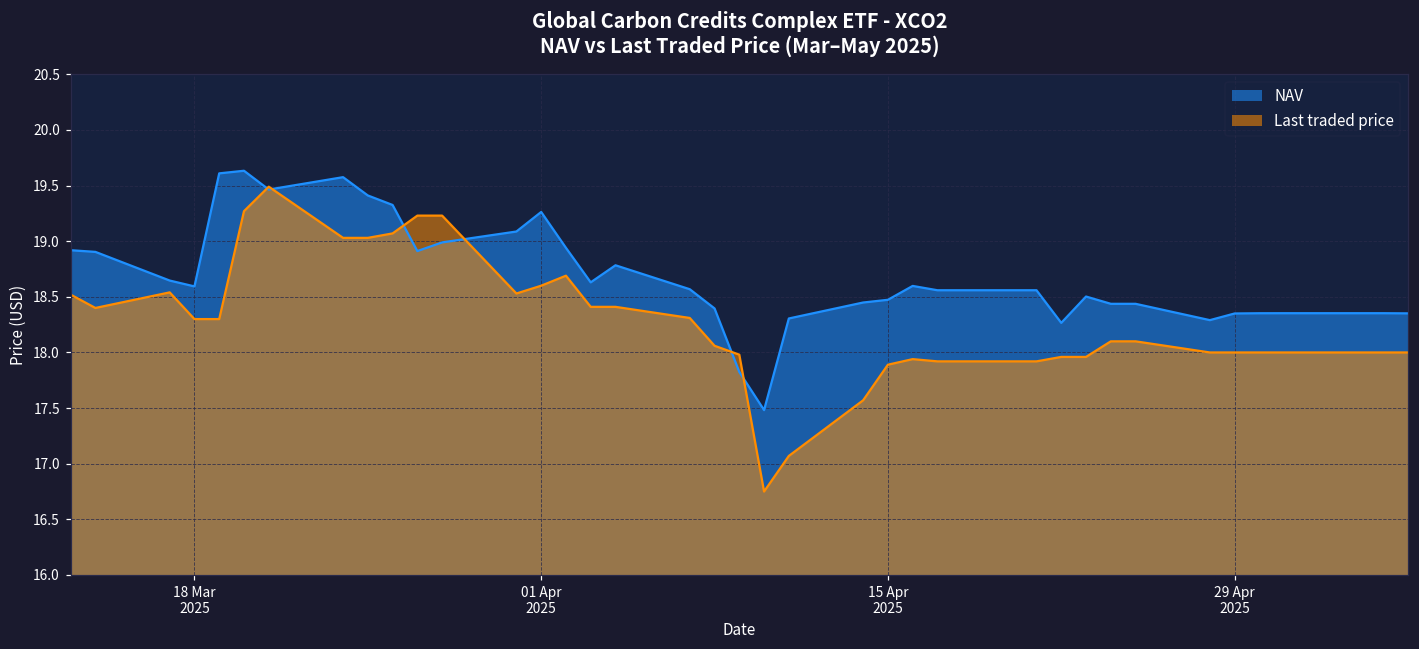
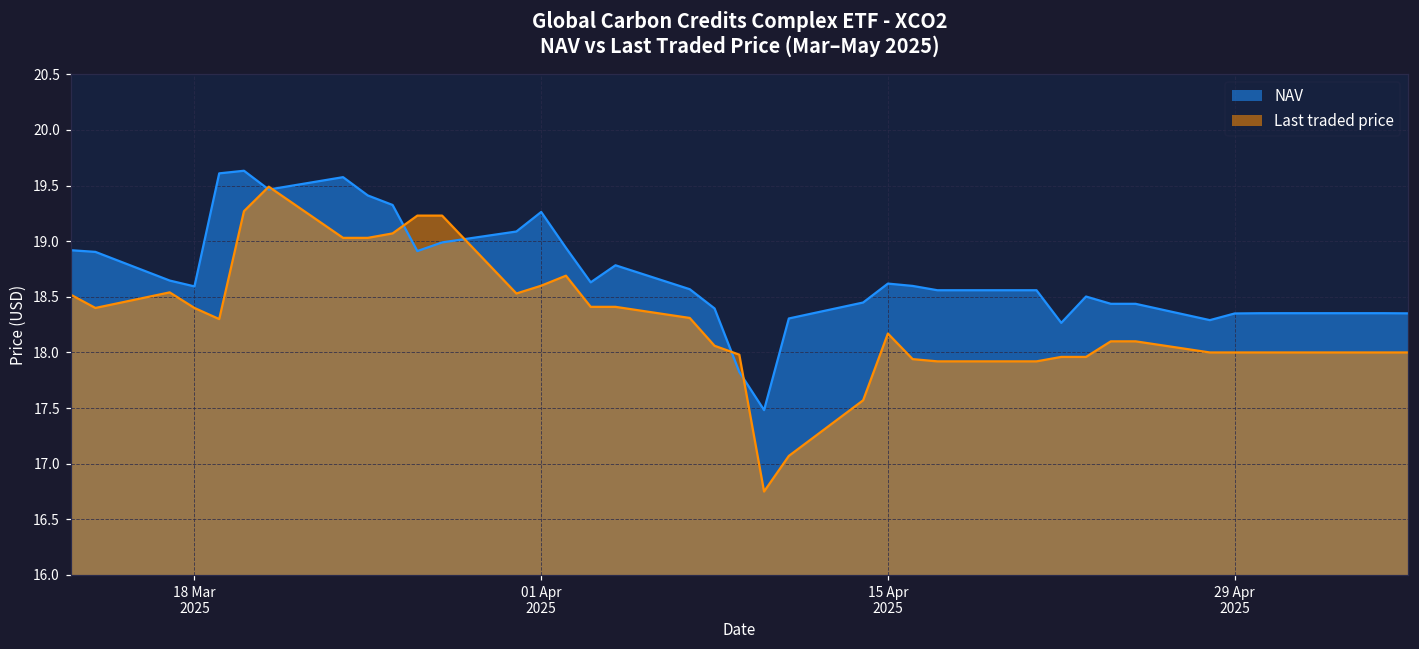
  {
    "NAV": {
      "18 Mar 2025": 18.59,
      "01 Apr 2025": 19.26,
-     "15 Apr 2025": 18.47,
+     "15 Apr 2025": 18.62,
      "29 Apr 2025": 18.35
    },
    "Last traded price": {
-     "18 Mar 2025": 18.3,
+     "18 Mar 2025": 18.4,
      "01 Apr 2025": 18.60,
-     "15 Apr 2025": 17.89,
+     "15 Apr 2025": 18.17,
      "29 Apr 2025": 18.00
    }
  }
